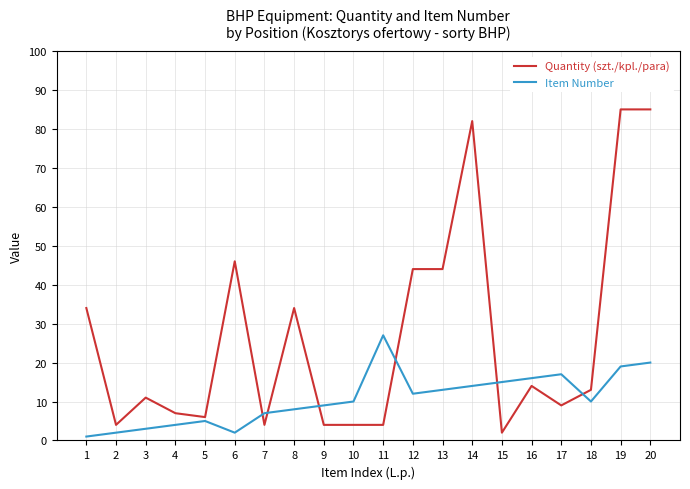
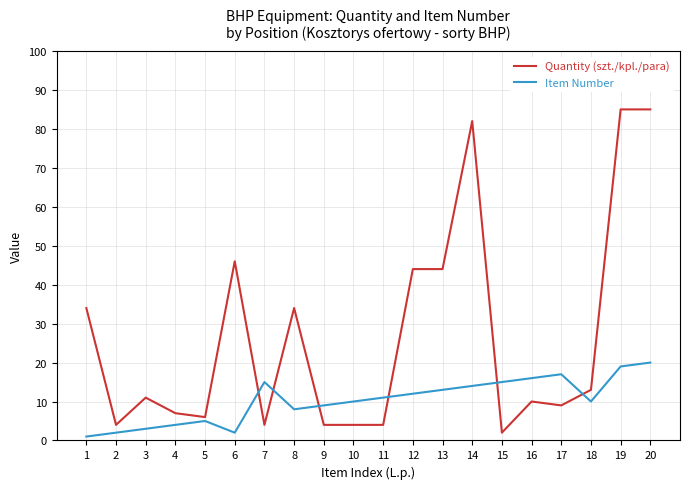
  {
    "Quantity (szt./kpl./para)": {
      "1": 34,
      "2": 4,
      "3": 11,
      "4": 7,
      "5": 6,
      "6": 46,
      "7": 4,
      "8": 34,
      "9": 4,
      "10": 4,
      "11": 4,
      "12": 44,
      "13": 44,
      "14": 82,
      "15": 2,
-     "16": 14,
+     "16": 10,
      "17": 9,
      "18": 13,
      "19": 85,
      "20": 85
    },
    "Item Number": {
      "1": 1,
      "2": 2,
      "3": 3,
      "4": 4,
      "5": 5,
      "6": 2,
-     "7": 7,
+     "7": 15,
      "8": 8,
      "9": 9,
      "10": 10,
-     "11": 27,
+     "11": 11,
      "12": 12,
      "13": 13,
      "14": 14,
      "15": 15,
      "16": 16,
      "17": 17,
      "18": 10,
      "19": 19,
      "20": 20
    }
  }
